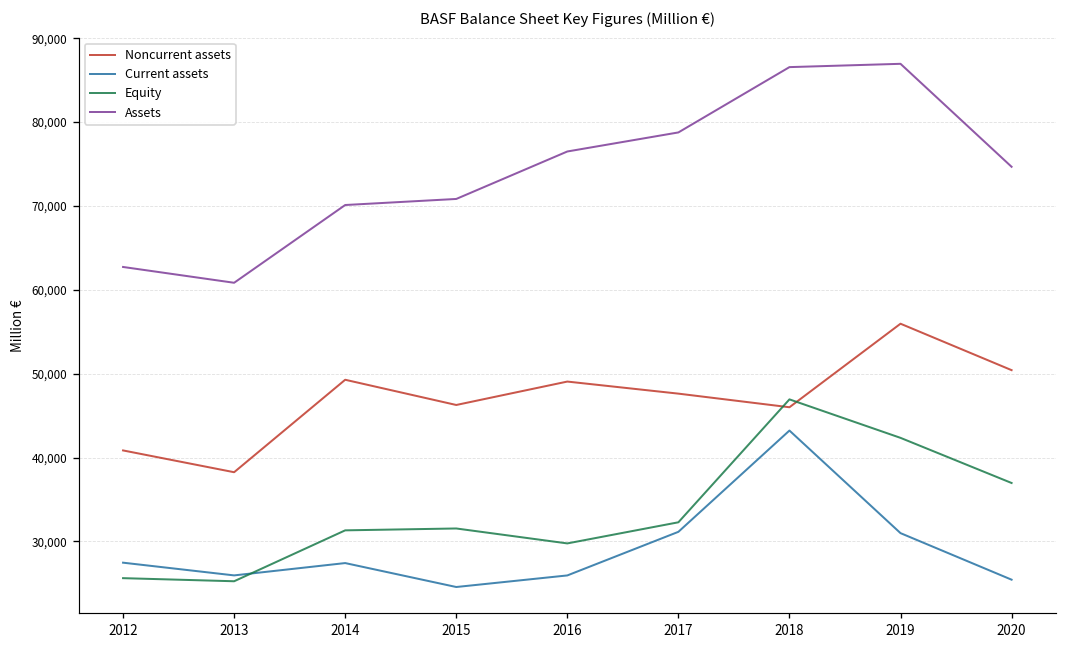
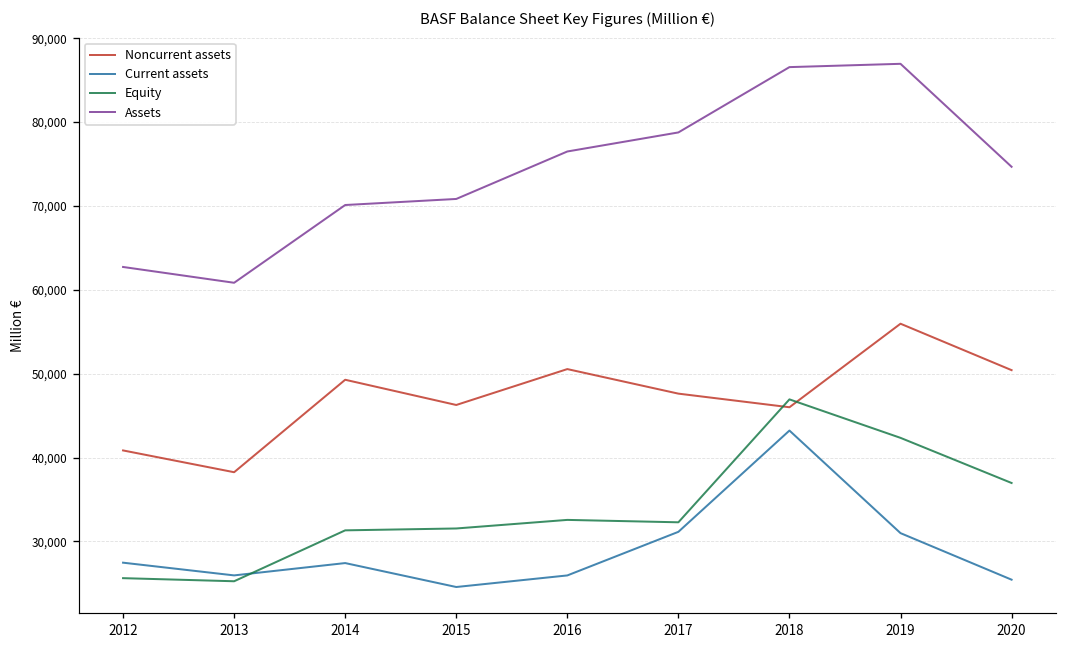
  {
    "Noncurrent assets": {
      "2012": "41,000",
      "2013": "38,000",
      "2014": "49,000",
      "2015": "46,000",
-     "2016": "49,000",
+     "2016": "51,000",
      "2017": "48,000",
      "2018": "46,000",
      "2019": "56,000",
      "2020": "50,000"
    },
    "Current assets": {
      "2012": "27,000",
      "2013": "26,000",
      "2014": "27,000",
      "2015": "25,000",
      "2016": "26,000",
      "2017": "31,000",
      "2018": "43,000",
      "2019": "31,000",
      "2020": "25,000"
    },
    "Equity": {
      "2012": "26,000",
      "2013": "25,000",
      "2014": "31,000",
      "2015": "32,000",
-     "2016": "30,000",
+     "2016": "33,000",
      "2017": "32,000",
      "2018": "47,000",
      "2019": "42,000",
      "2020": "37,000"
    },
    "Assets": {
      "2012": "63,000",
      "2013": "61,000",
      "2014": "70,000",
      "2015": "71,000",
      "2016": "76,000",
      "2017": "79,000",
      "2018": "87,000",
      "2019": "87,000",
      "2020": "75,000"
    }
  }
